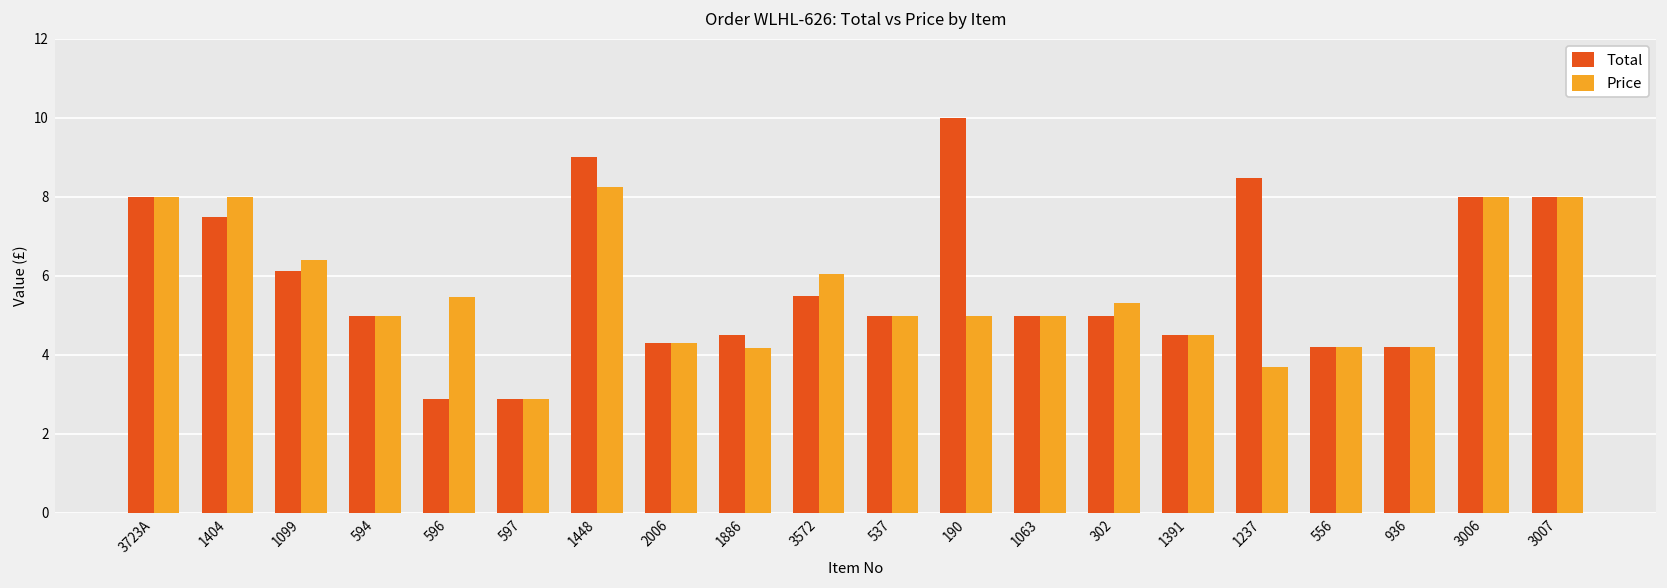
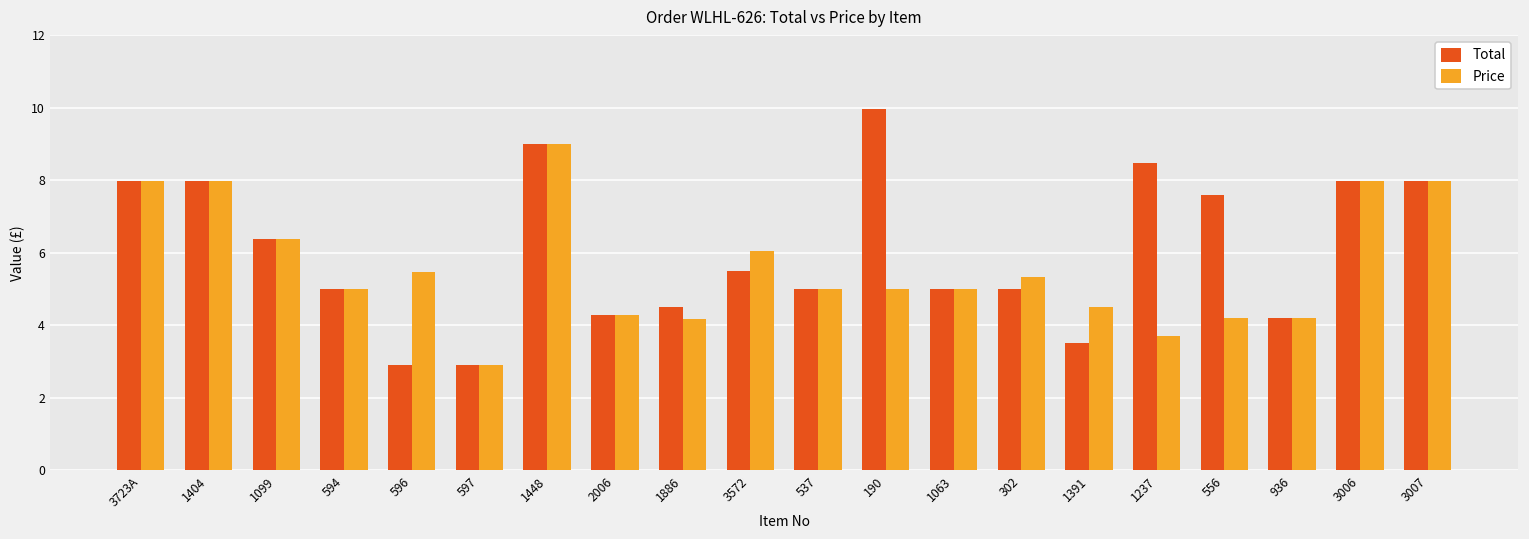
  {
    "Total": {
      "3723A": 8.0,
-     "1404": 7.5,
-     "1099": 6.1,
+     "1404": 8.0,
+     "1099": 6.4,
      "594": 5.0,
      "596": 2.9,
      "597": 2.9,
      "1448": 9.0,
      "2006": 4.3,
      "1886": 4.5,
      "3572": 5.5,
      "537": 5.0,
      "190": 10.0,
      "1063": 5.0,
      "302": 5.0,
-     "1391": 4.5,
+     "1391": 3.5,
      "1237": 8.5,
-     "556": 4.2,
+     "556": 7.6,
      "936": 4.2,
      "3006": 8.0,
      "3007": 8.0
    },
    "Price": {
      "3723A": 8.0,
      "1404": 8.0,
      "1099": 6.4,
      "594": 5.0,
      "596": 5.5,
      "597": 2.9,
-     "1448": 8.3,
+     "1448": 9.0,
      "2006": 4.3,
      "1886": 4.2,
      "3572": 6.1,
      "537": 5.0,
      "190": 5.0,
      "1063": 5.0,
      "302": 5.3,
      "1391": 4.5,
      "1237": 3.7,
      "556": 4.2,
      "936": 4.2,
      "3006": 8.0,
      "3007": 8.0
    }
  }
